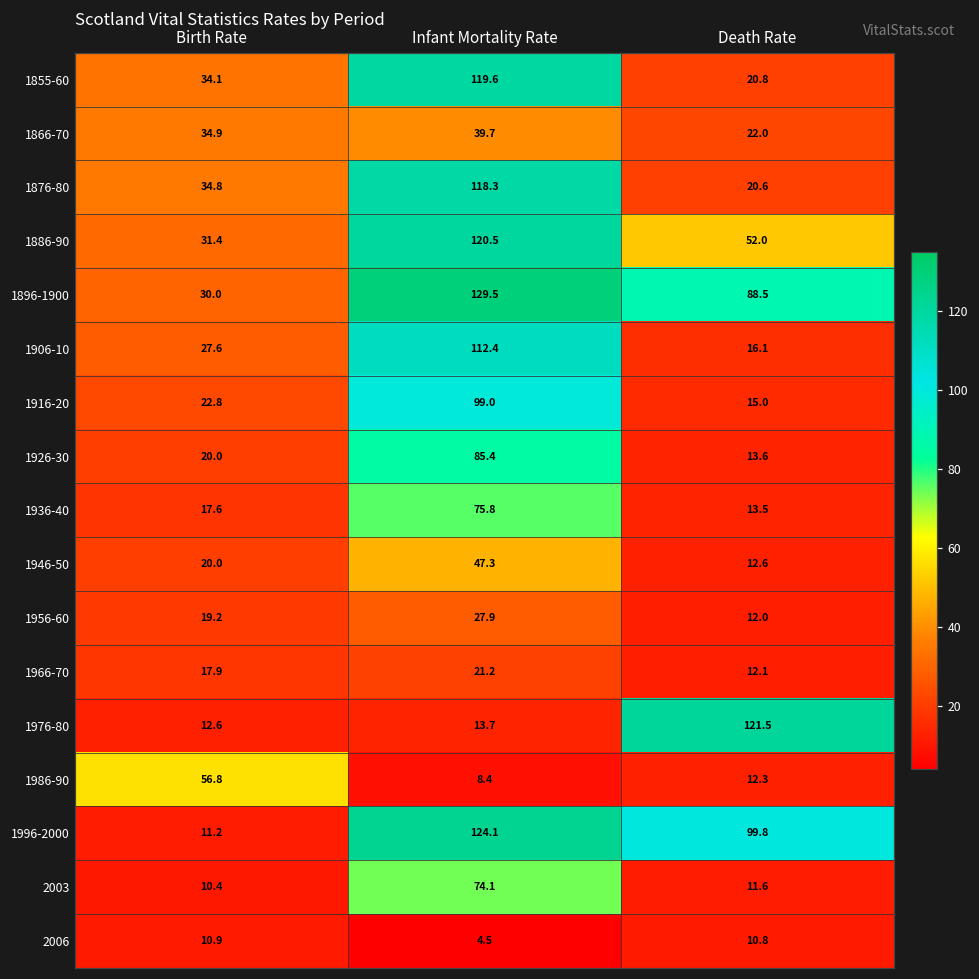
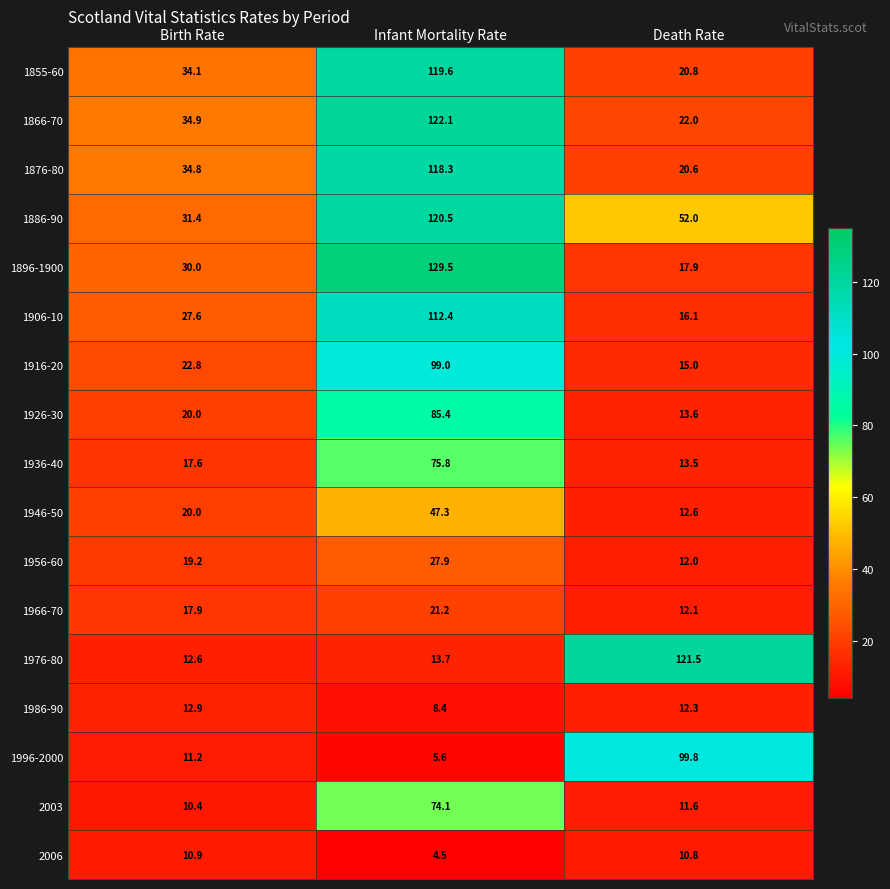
  {
    "1855-60": {
      "Birth Rate": 34.1,
      "Infant Mortality Rate": 119.6,
      "Death Rate": 20.8
    },
    "1866-70": {
      "Birth Rate": 34.9,
-     "Infant Mortality Rate": 39.7,
+     "Infant Mortality Rate": 122.1,
      "Death Rate": 22.0
    },
    "1876-80": {
      "Birth Rate": 34.8,
      "Infant Mortality Rate": 118.3,
      "Death Rate": 20.6
    },
    "1886-90": {
      "Birth Rate": 31.4,
      "Infant Mortality Rate": 120.5,
      "Death Rate": 52.0
    },
    "1896-1900": {
      "Birth Rate": 30.0,
      "Infant Mortality Rate": 129.5,
-     "Death Rate": 88.5
+     "Death Rate": 17.9
    },
    "1906-10": {
      "Birth Rate": 27.6,
      "Infant Mortality Rate": 112.4,
      "Death Rate": 16.1
    },
    "1916-20": {
      "Birth Rate": 22.8,
      "Infant Mortality Rate": 99.0,
      "Death Rate": 15.0
    },
    "1926-30": {
      "Birth Rate": 20.0,
      "Infant Mortality Rate": 85.4,
      "Death Rate": 13.6
    },
    "1936-40": {
      "Birth Rate": 17.6,
      "Infant Mortality Rate": 75.8,
      "Death Rate": 13.5
    },
    "1946-50": {
      "Birth Rate": 20.0,
      "Infant Mortality Rate": 47.3,
      "Death Rate": 12.6
    },
    "1956-60": {
      "Birth Rate": 19.2,
      "Infant Mortality Rate": 27.9,
      "Death Rate": 12.0
    },
    "1966-70": {
      "Birth Rate": 17.9,
      "Infant Mortality Rate": 21.2,
      "Death Rate": 12.1
    },
    "1976-80": {
      "Birth Rate": 12.6,
      "Infant Mortality Rate": 13.7,
      "Death Rate": 121.5
    },
    "1986-90": {
-     "Birth Rate": 56.8,
+     "Birth Rate": 12.9,
      "Infant Mortality Rate": 8.4,
      "Death Rate": 12.3
    },
    "1996-2000": {
      "Birth Rate": 11.2,
-     "Infant Mortality Rate": 124.1,
+     "Infant Mortality Rate": 5.6,
      "Death Rate": 99.8
    },
    "2003": {
      "Birth Rate": 10.4,
      "Infant Mortality Rate": 74.1,
      "Death Rate": 11.6
    },
    "2006": {
      "Birth Rate": 10.9,
      "Infant Mortality Rate": 4.5,
      "Death Rate": 10.8
    }
  }
